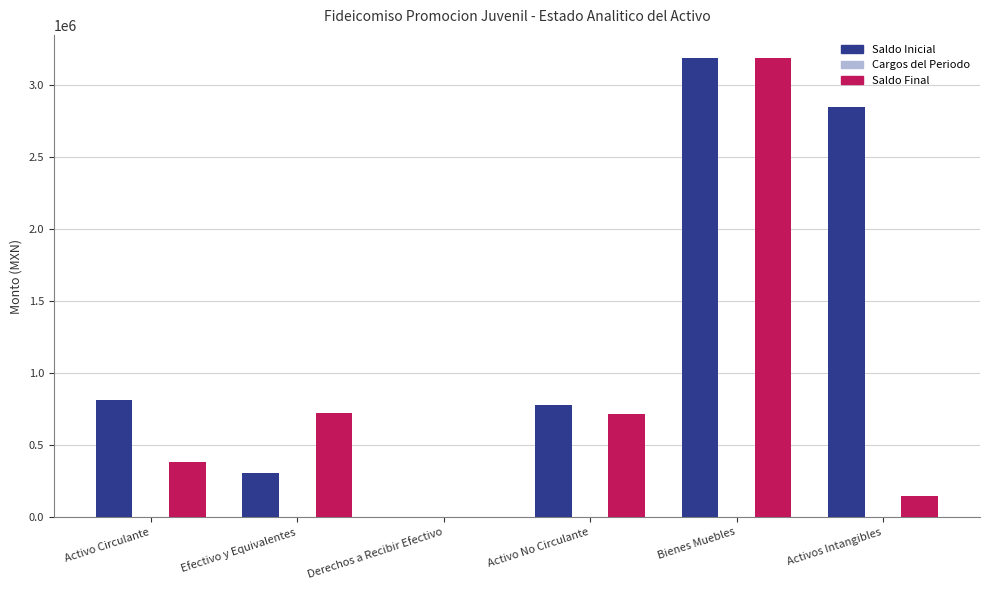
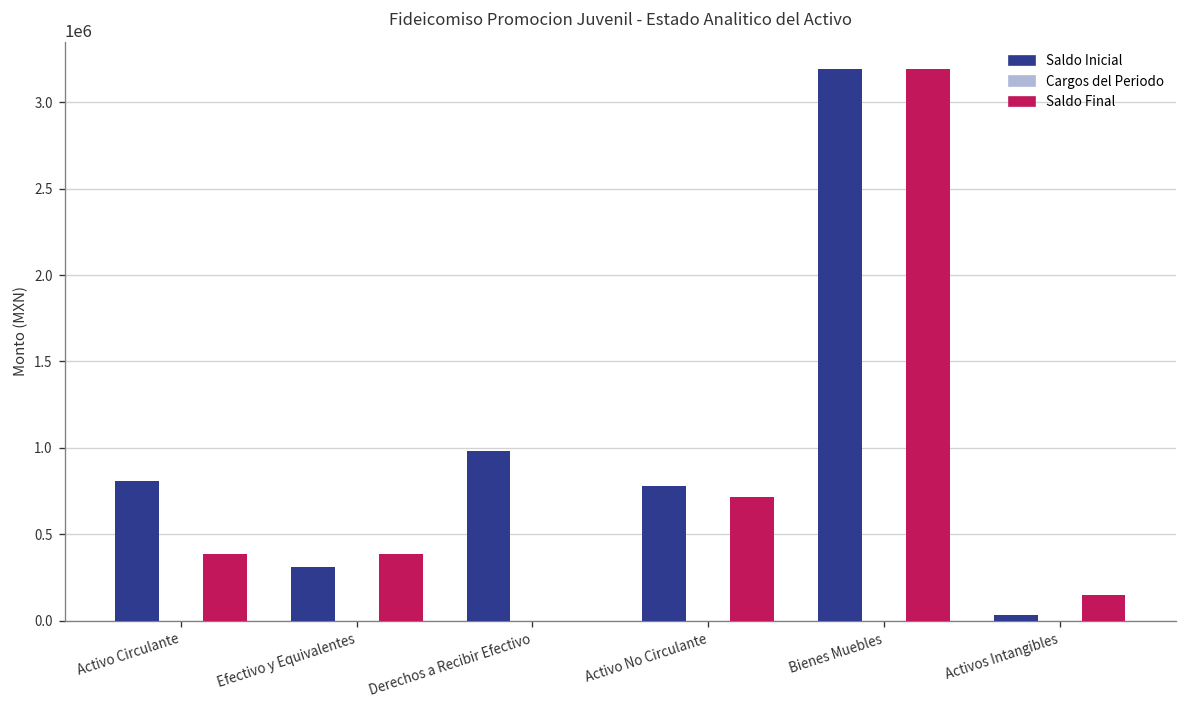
  {
    "Saldo Inicial": {
      "Activo Circulante": 810000,
      "Efectivo y Equivalentes": 310000,
-     "Derechos a Recibir Efectivo": 0,
+     "Derechos a Recibir Efectivo": 980000,
      "Activo No Circulante": 780000,
      "Bienes Muebles": 3190000,
-     "Activos Intangibles": 2850000
+     "Activos Intangibles": 30000
    },
    "Cargos del Periodo": {
      "Activo Circulante": 0,
      "Efectivo y Equivalentes": 0,
      "Derechos a Recibir Efectivo": 0,
      "Activo No Circulante": 0,
      "Bienes Muebles": 0,
      "Activos Intangibles": 0
    },
    "Saldo Final": {
      "Activo Circulante": 390000,
-     "Efectivo y Equivalentes": 730000,
+     "Efectivo y Equivalentes": 390000,
      "Activo No Circulante": 720000,
      "Bienes Muebles": 3190000,
      "Activos Intangibles": 150000
    }
  }
